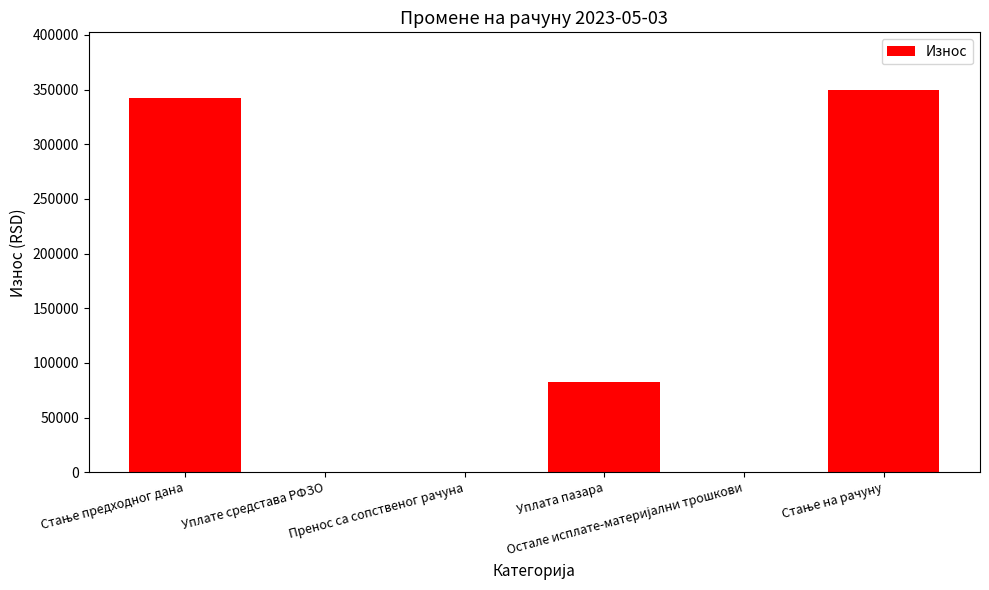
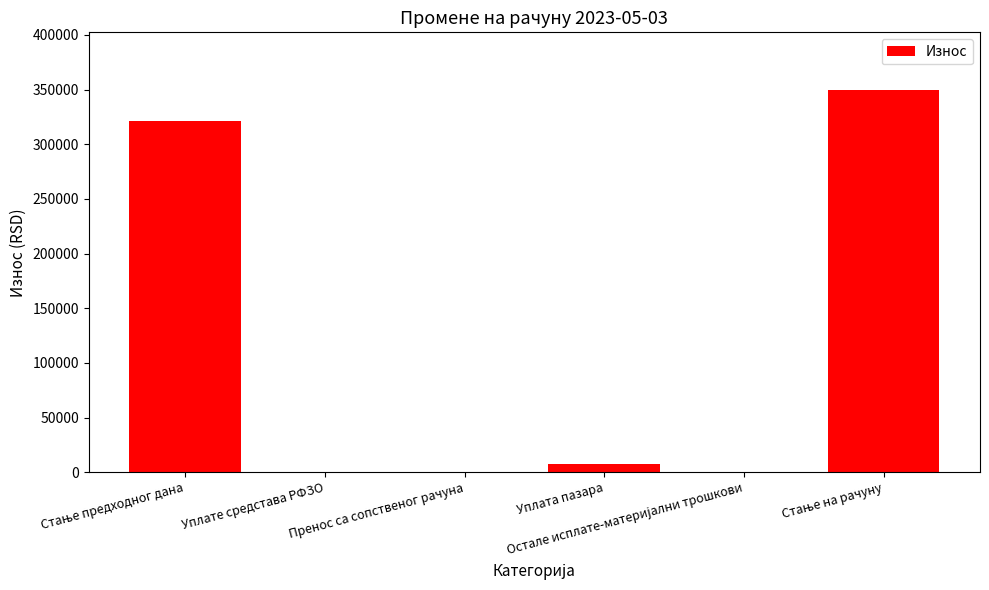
  {
-   "Стање предходног дана": 342000,
+   "Стање предходног дана": 321000,
    "Уплате средстава РФЗО": 0,
    "Пренос са сопственог рачуна": 0,
-   "Уплата пазара": 83000,
+   "Уплата пазара": 8000,
    "Остале исплате-материјални трошкови": 0,
    "Стање на рачуну": 350000
  }
